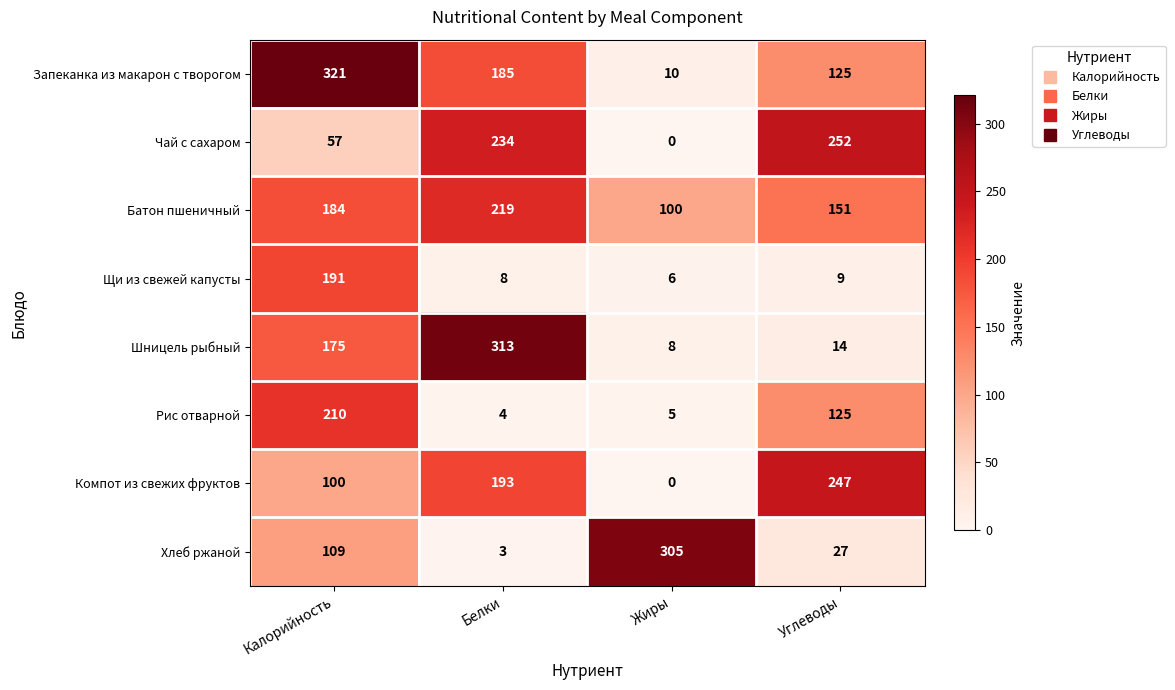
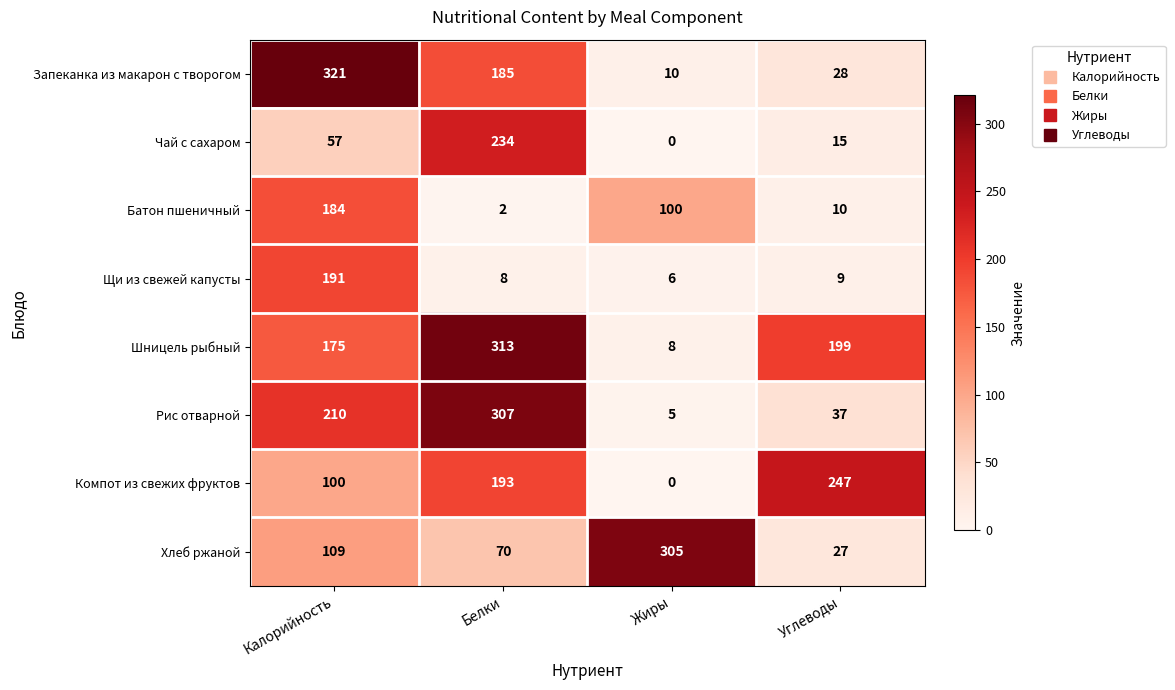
  {
    "Запеканка из макарон с творогом": {
      "Калорийность": 321,
      "Белки": 185,
      "Жиры": 10,
-     "Углеводы": 125
+     "Углеводы": 28
    },
    "Чай с сахаром": {
      "Калорийность": 57,
      "Белки": 234,
      "Жиры": 0,
-     "Углеводы": 252
+     "Углеводы": 15
    },
    "Батон пшеничный": {
      "Калорийность": 184,
-     "Белки": 219,
+     "Белки": 2,
      "Жиры": 100,
-     "Углеводы": 151
+     "Углеводы": 10
    },
    "Щи из свежей капусты": {
      "Калорийность": 191,
      "Белки": 8,
      "Жиры": 6,
      "Углеводы": 9
    },
    "Шницель рыбный": {
      "Калорийность": 175,
      "Белки": 313,
      "Жиры": 8,
-     "Углеводы": 14
+     "Углеводы": 199
    },
    "Рис отварной": {
      "Калорийность": 210,
-     "Белки": 4,
+     "Белки": 307,
      "Жиры": 5,
-     "Углеводы": 125
+     "Углеводы": 37
    },
    "Компот из свежих фруктов": {
      "Калорийность": 100,
      "Белки": 193,
      "Жиры": 0,
      "Углеводы": 247
    },
    "Хлеб ржаной": {
      "Калорийность": 109,
-     "Белки": 3,
+     "Белки": 70,
      "Жиры": 305,
      "Углеводы": 27
    }
  }
